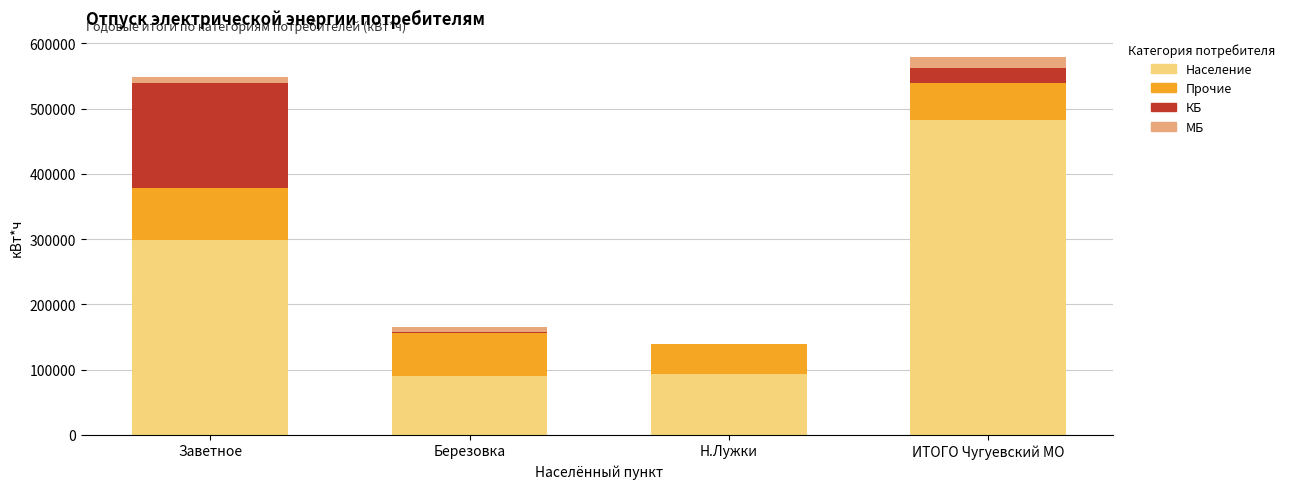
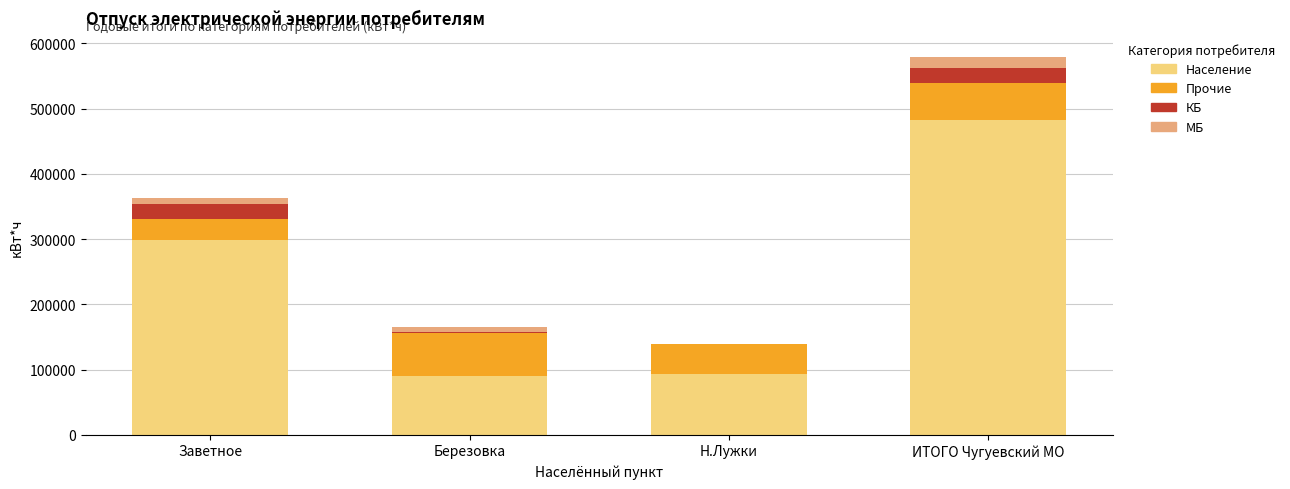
  {
    "Прочие": {
-     "Заветное": 80000,
+     "Заветное": 30000,
      "Березовка": 70000,
      "Н.Лужки": 50000,
      "ИТОГО Чугуевский МО": 60000
    },
    "КБ": {
-     "Заветное": 160000,
+     "Заветное": 20000,
      "Н.Лужки": 0,
      "ИТОГО Чугуевский МО": 20000
    }
  }
